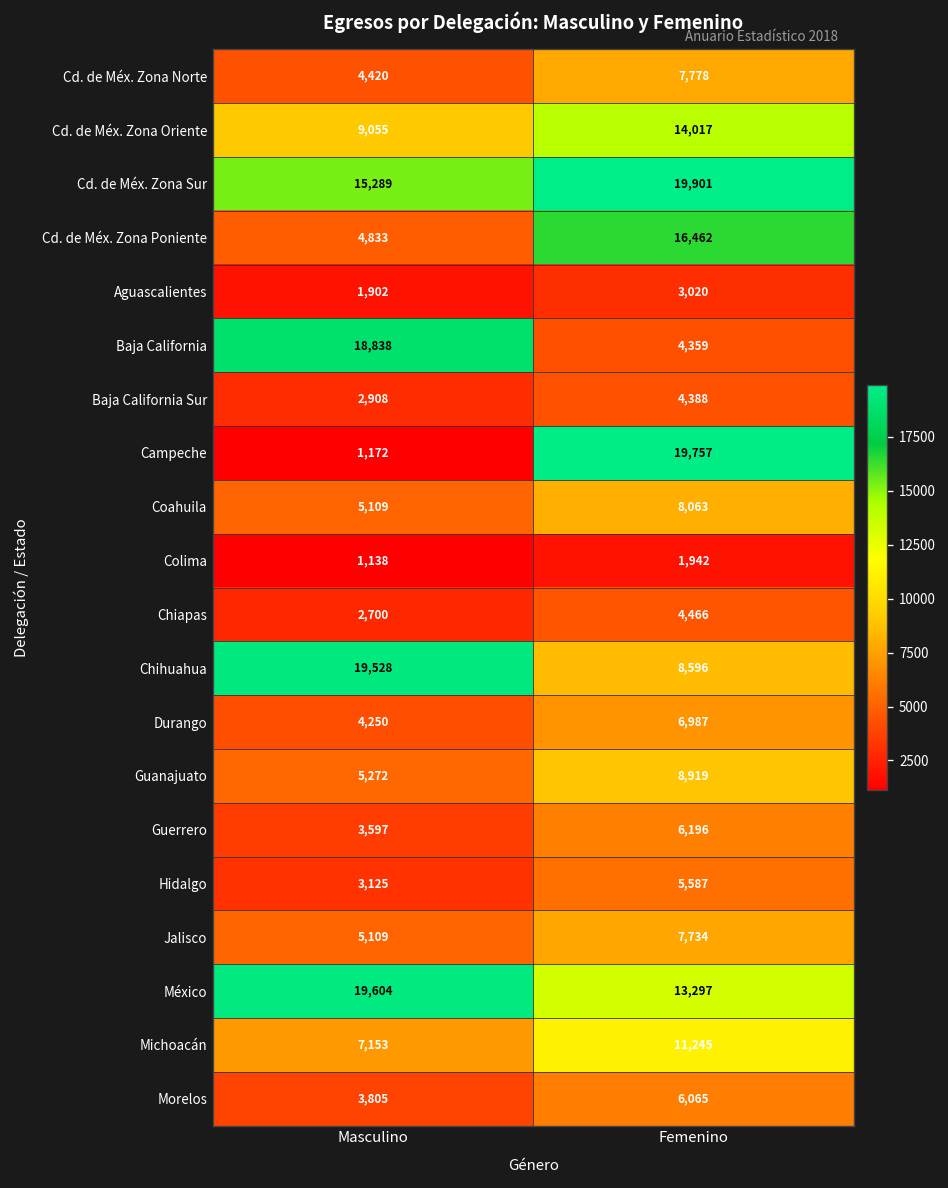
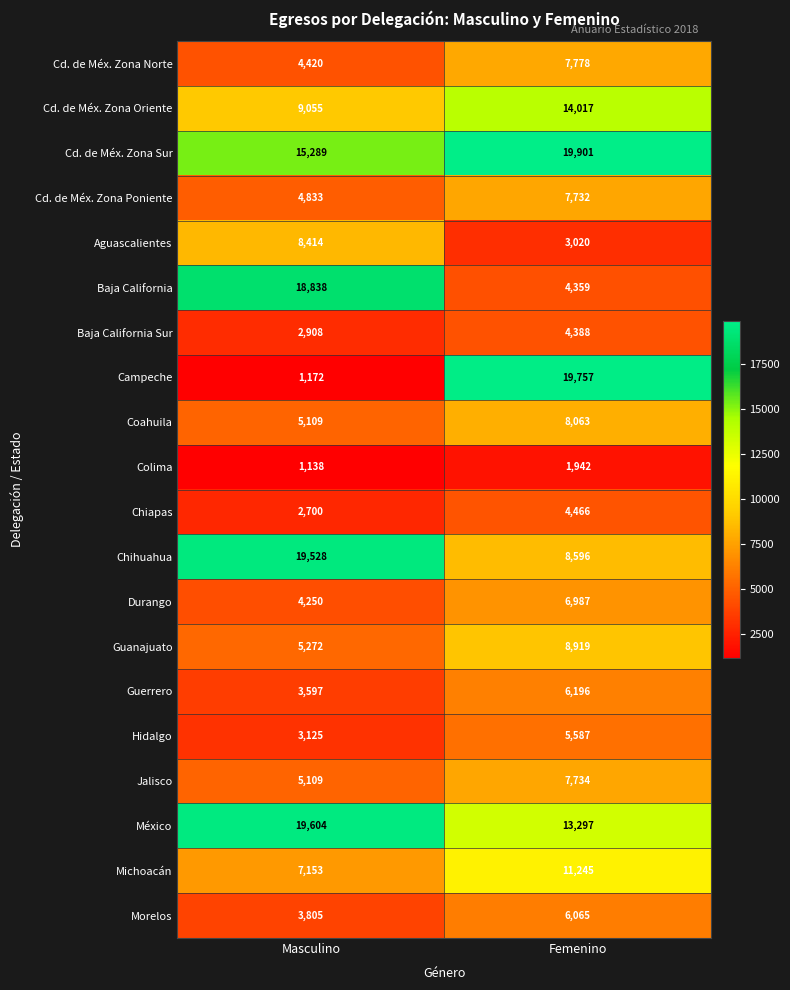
  {
    "Cd. de Méx. Zona Norte": {
      "Masculino": "4,420",
      "Femenino": "7,778"
    },
    "Cd. de Méx. Zona Oriente": {
      "Masculino": "9,055",
      "Femenino": "14,017"
    },
    "Cd. de Méx. Zona Sur": {
      "Masculino": "15,289",
      "Femenino": "19,901"
    },
    "Cd. de Méx. Zona Poniente": {
      "Masculino": "4,833",
-     "Femenino": "16,462"
+     "Femenino": "7,732"
    },
    "Aguascalientes": {
-     "Masculino": "1,902",
+     "Masculino": "8,414",
      "Femenino": "3,020"
    },
    "Baja California": {
      "Masculino": "18,838",
      "Femenino": "4,359"
    },
    "Baja California Sur": {
      "Masculino": "2,908",
      "Femenino": "4,388"
    },
    "Campeche": {
      "Masculino": "1,172",
      "Femenino": "19,757"
    },
    "Coahuila": {
      "Masculino": "5,109",
      "Femenino": "8,063"
    },
    "Colima": {
      "Masculino": "1,138",
      "Femenino": "1,942"
    },
    "Chiapas": {
      "Masculino": "2,700",
      "Femenino": "4,466"
    },
    "Chihuahua": {
      "Masculino": "19,528",
      "Femenino": "8,596"
    },
    "Durango": {
      "Masculino": "4,250",
      "Femenino": "6,987"
    },
    "Guanajuato": {
      "Masculino": "5,272",
      "Femenino": "8,919"
    },
    "Guerrero": {
      "Masculino": "3,597",
      "Femenino": "6,196"
    },
    "Hidalgo": {
      "Masculino": "3,125",
      "Femenino": "5,587"
    },
    "Jalisco": {
      "Masculino": "5,109",
      "Femenino": "7,734"
    },
    "México": {
      "Masculino": "19,604",
      "Femenino": "13,297"
    },
    "Michoacán": {
      "Masculino": "7,153",
      "Femenino": "11,245"
    },
    "Morelos": {
      "Masculino": "3,805",
      "Femenino": "6,065"
    }
  }
